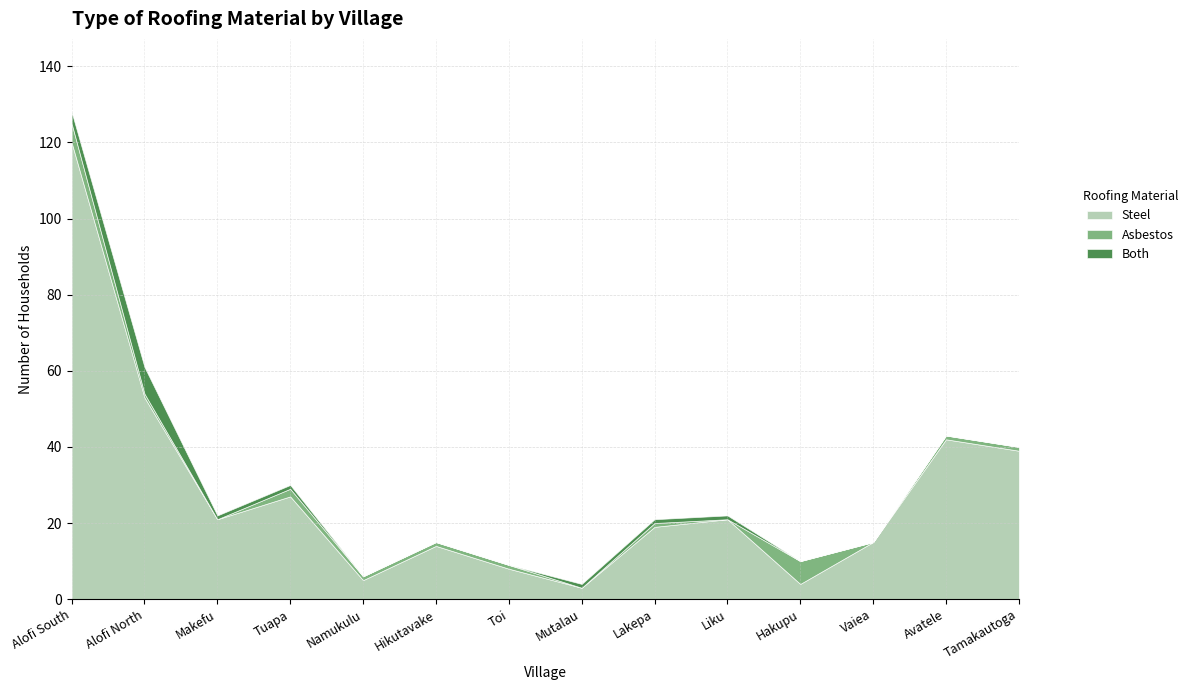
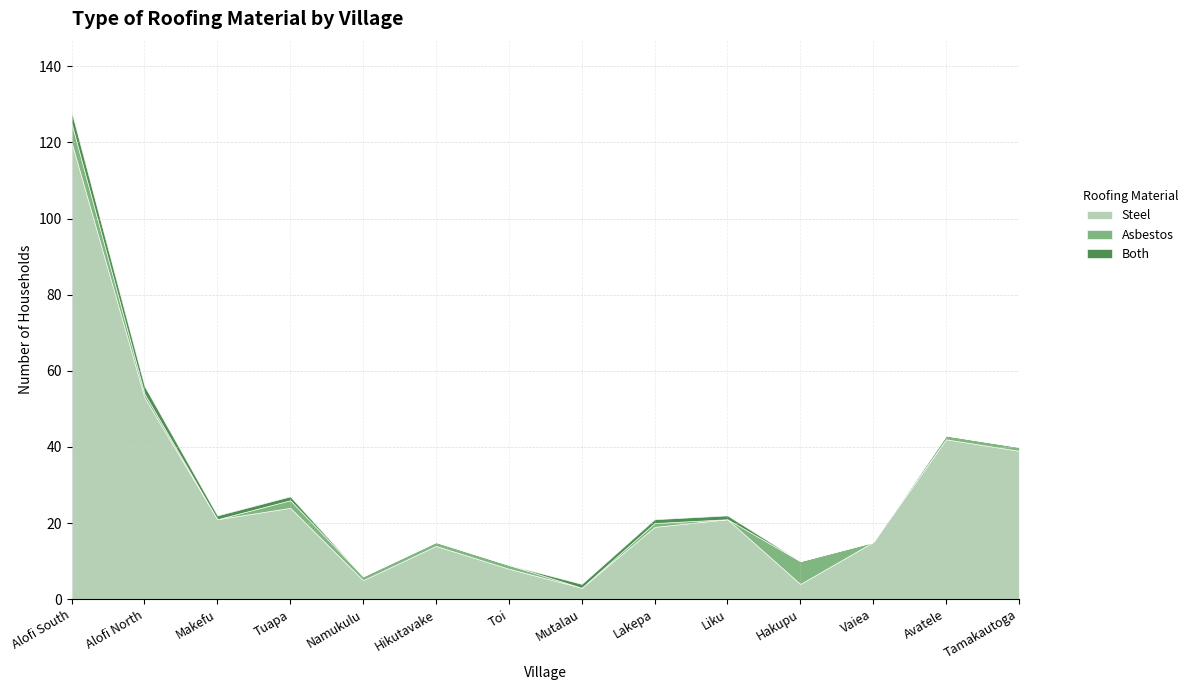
  {
    "Steel": {
      "Alofi South": 120,
      "Alofi North": 53,
-     "Tuapa": 27,
+     "Tuapa": 24,
      "Namukulu": 5,
      "Hikutavake": 14,
      "Toi": 8,
      "Lakepa": 19,
      "Hakupu": 4,
      "Avatele": 42,
      "Tamakautoga": 39
    },
    "Asbestos": {
      "Alofi South": 5,
      "Alofi North": 1,
      "Tuapa": 2,
      "Lakepa": 1
    },
    "Both": {
      "Alofi South": 3,
-     "Alofi North": 7,
+     "Alofi North": 2,
      "Makefu": 1,
      "Tuapa": 1,
      "Mutalau": 1,
      "Lakepa": 1,
      "Liku": 1
    }
  }
